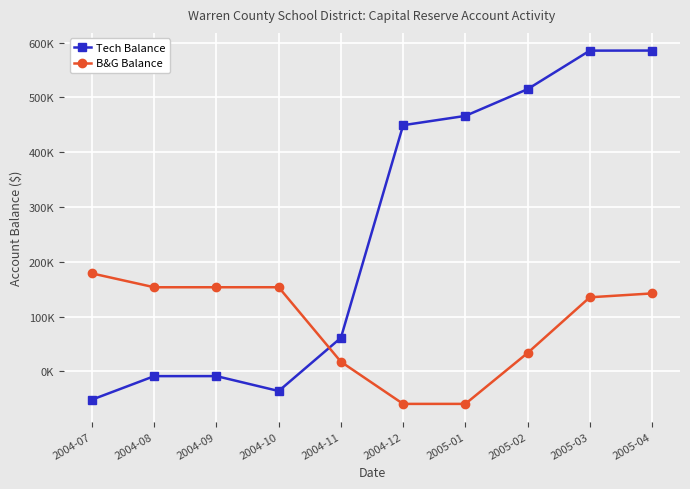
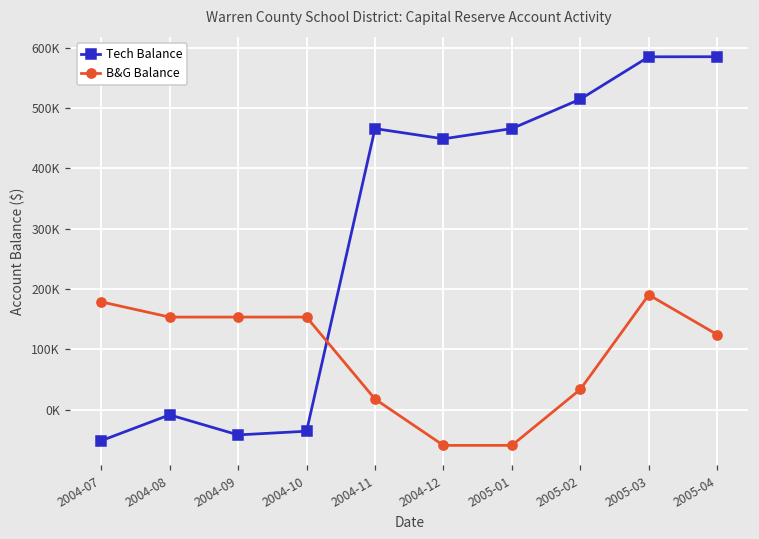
  {
    "Tech Balance": {
      "2004-07": -50000,
      "2004-08": -10000,
-     "2004-09": -10000,
+     "2004-09": -40000,
      "2004-10": -40000,
-     "2004-11": 60000,
+     "2004-11": 470000,
      "2004-12": 450000,
      "2005-01": 470000,
      "2005-02": 510000,
      "2005-03": 590000,
      "2005-04": 590000
    },
    "B&G Balance": {
      "2004-07": 180000,
      "2004-08": 150000,
      "2004-09": 150000,
      "2004-10": 150000,
      "2004-11": 20000,
      "2004-12": -60000,
      "2005-01": -60000,
      "2005-02": 30000,
-     "2005-03": 140000,
-     "2005-04": 140000
+     "2005-03": 190000,
+     "2005-04": 120000
    }
  }
